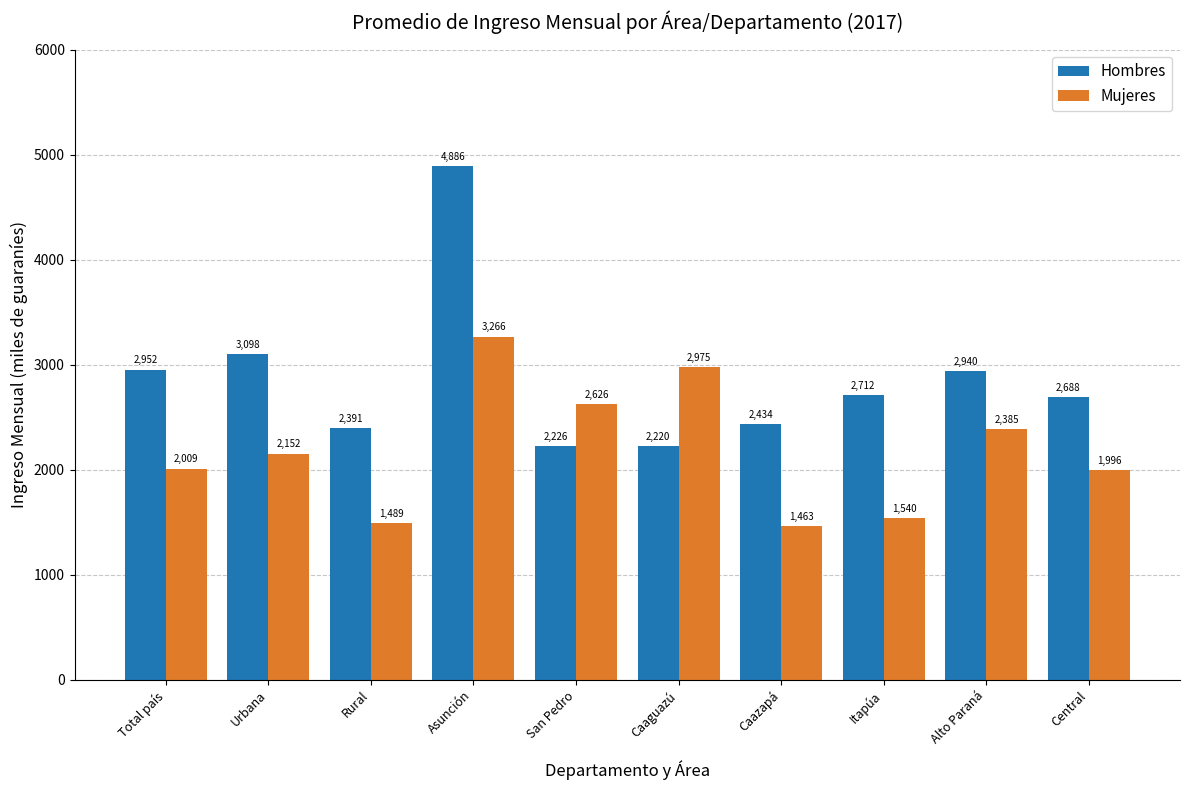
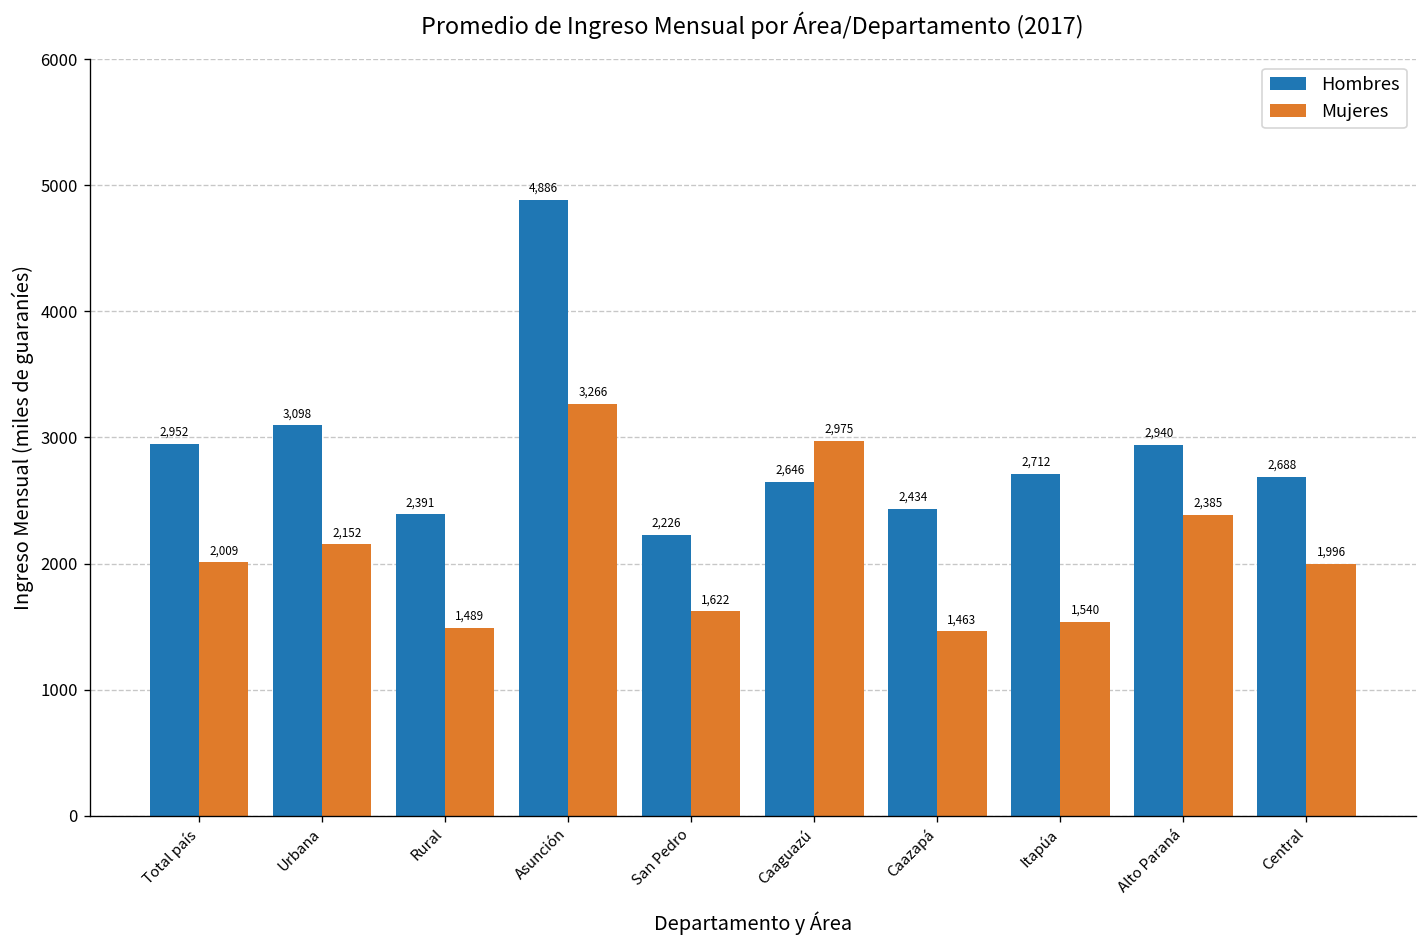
  {
    "Hombres": {
      "Total país": "2,952",
      "Urbana": "3,098",
      "Rural": "2,391",
      "Asunción": "4,886",
      "San Pedro": "2,226",
-     "Caaguazú": "2,220",
+     "Caaguazú": "2,646",
      "Caazapá": "2,434",
      "Itapúa": "2,712",
      "Alto Paraná": "2,940",
      "Central": "2,688"
    },
    "Mujeres": {
      "Total país": "2,009",
      "Urbana": "2,152",
      "Rural": "1,489",
      "Asunción": "3,266",
-     "San Pedro": "2,626",
+     "San Pedro": "1,622",
      "Caaguazú": "2,975",
      "Caazapá": "1,463",
      "Itapúa": "1,540",
      "Alto Paraná": "2,385",
      "Central": "1,996"
    }
  }
